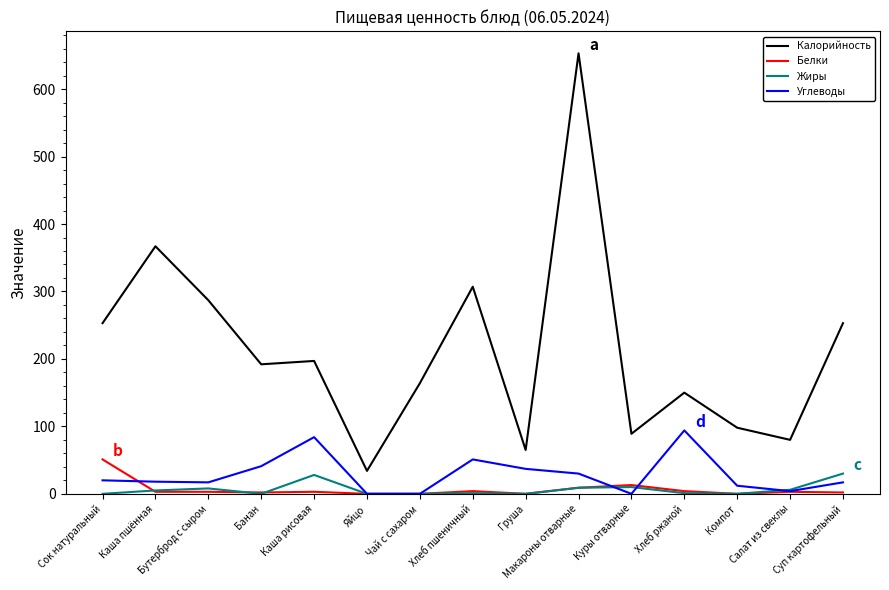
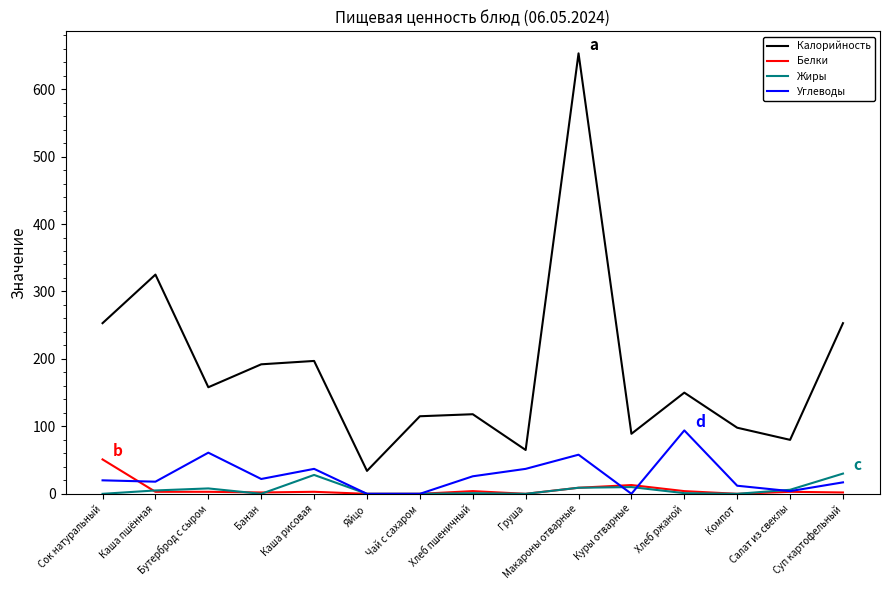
  {
    "Калорийность": {
      "Сок натуральный": 250,
-     "Каша пшённая": 370,
-     "Бутерброд с сыром": 290,
+     "Каша пшённая": 330,
+     "Бутерброд с сыром": 160,
      "Банан": 190,
      "Каша рисовая": 200,
      "Яйцо": 30,
-     "Чай с сахаром": 160,
-     "Хлеб пшеничный": 310,
+     "Чай с сахаром": 120,
+     "Хлеб пшеничный": 120,
      "Груша": 70,
      "Макароны отварные": 650,
      "Куры отварные": 90,
      "Хлеб ржаной": 150,
      "Компот": 100,
      "Салат из свеклы": 80,
      "Суп картофельный": 250
    },
    "Белки": {
      "Сок натуральный": 50,
      "Бутерброд с сыром": 0,
      "Каша рисовая": 0,
      "Суп картофельный": 0
    },
    "Жиры": {
      "Сок натуральный": 0,
      "Бутерброд с сыром": 10,
      "Каша рисовая": 30,
      "Суп картофельный": 30
    },
    "Углеводы": {
      "Сок натуральный": 20,
      "Каша пшённая": 20,
-     "Бутерброд с сыром": 20,
-     "Банан": 40,
-     "Каша рисовая": 80,
-     "Хлеб пшеничный": 50,
+     "Бутерброд с сыром": 60,
+     "Банан": 20,
+     "Каша рисовая": 40,
+     "Хлеб пшеничный": 30,
      "Груша": 40,
-     "Макароны отварные": 30,
+     "Макароны отварные": 60,
      "Куры отварные": 0,
      "Хлеб ржаной": 90,
      "Компот": 10,
      "Суп картофельный": 20
    }
  }
